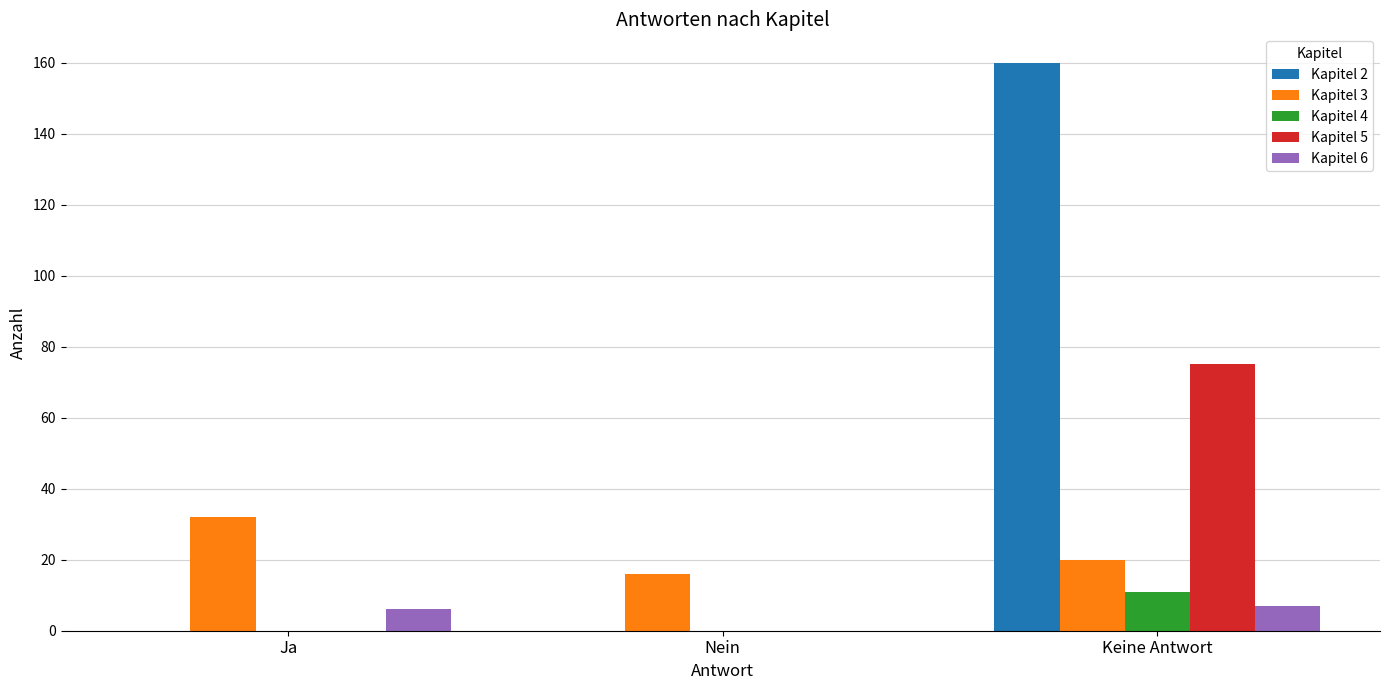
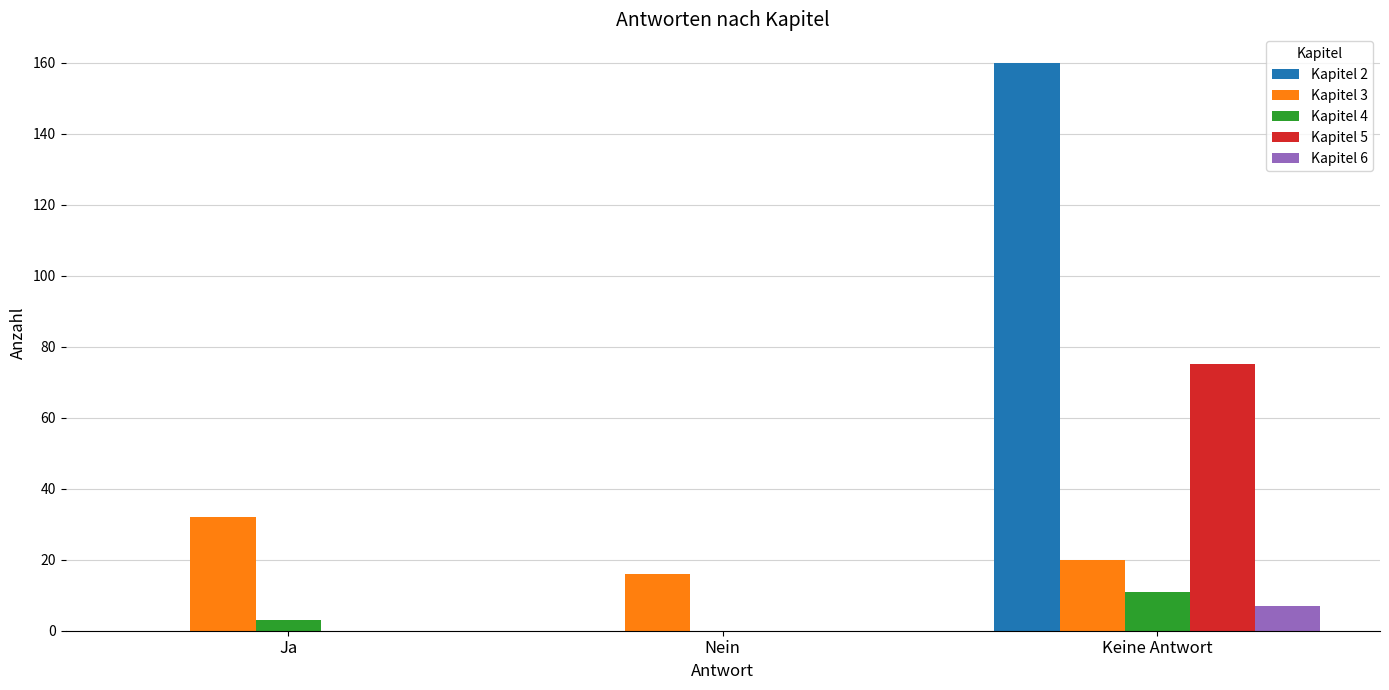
  {
    "Kapitel 2": {
      "Ja": 0,
      "Nein": 0,
      "Keine Antwort": 160
    },
    "Kapitel 3": {
      "Ja": 32,
      "Nein": 16,
      "Keine Antwort": 20
    },
    "Kapitel 4": {
-     "Ja": 0,
+     "Ja": 3,
      "Nein": 0,
      "Keine Antwort": 11
    },
    "Kapitel 5": {
      "Ja": 0,
      "Nein": 0,
      "Keine Antwort": 75
    },
    "Kapitel 6": {
-     "Ja": 6,
+     "Ja": 0,
      "Nein": 0,
      "Keine Antwort": 7
    }
  }
